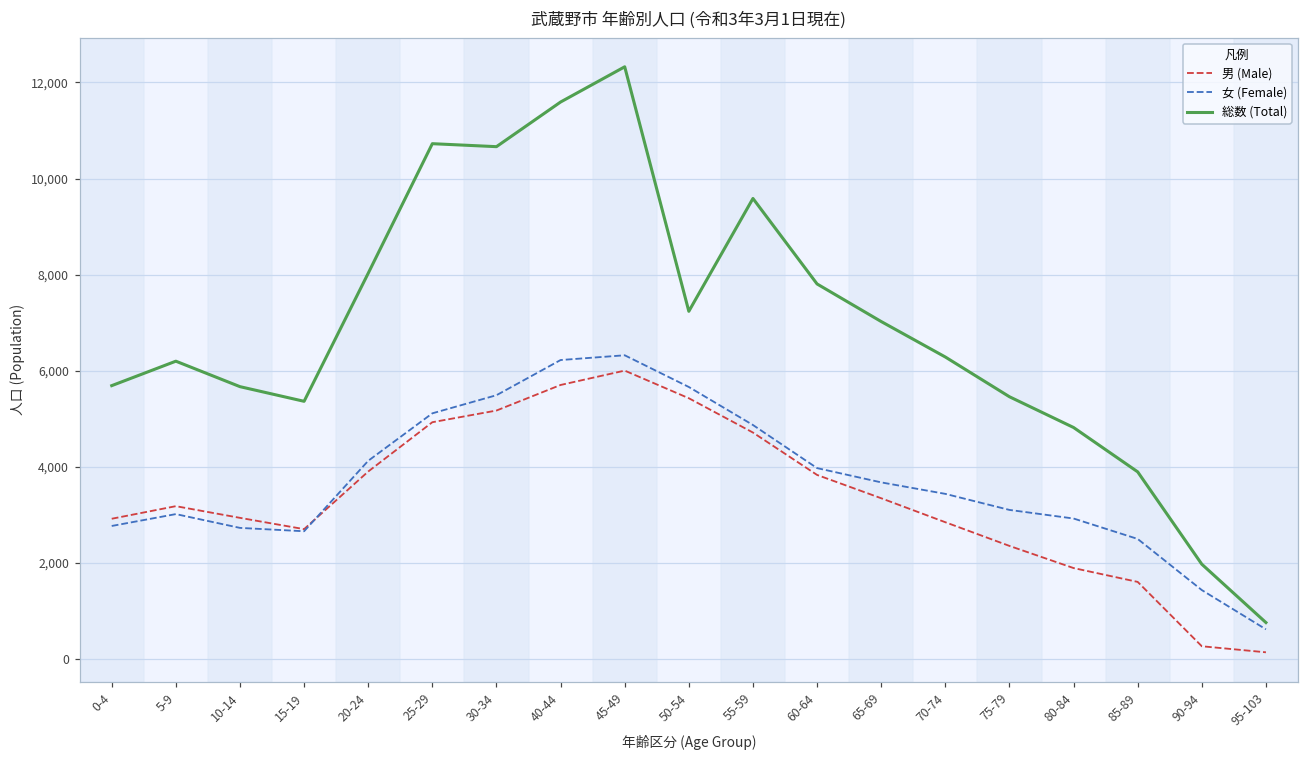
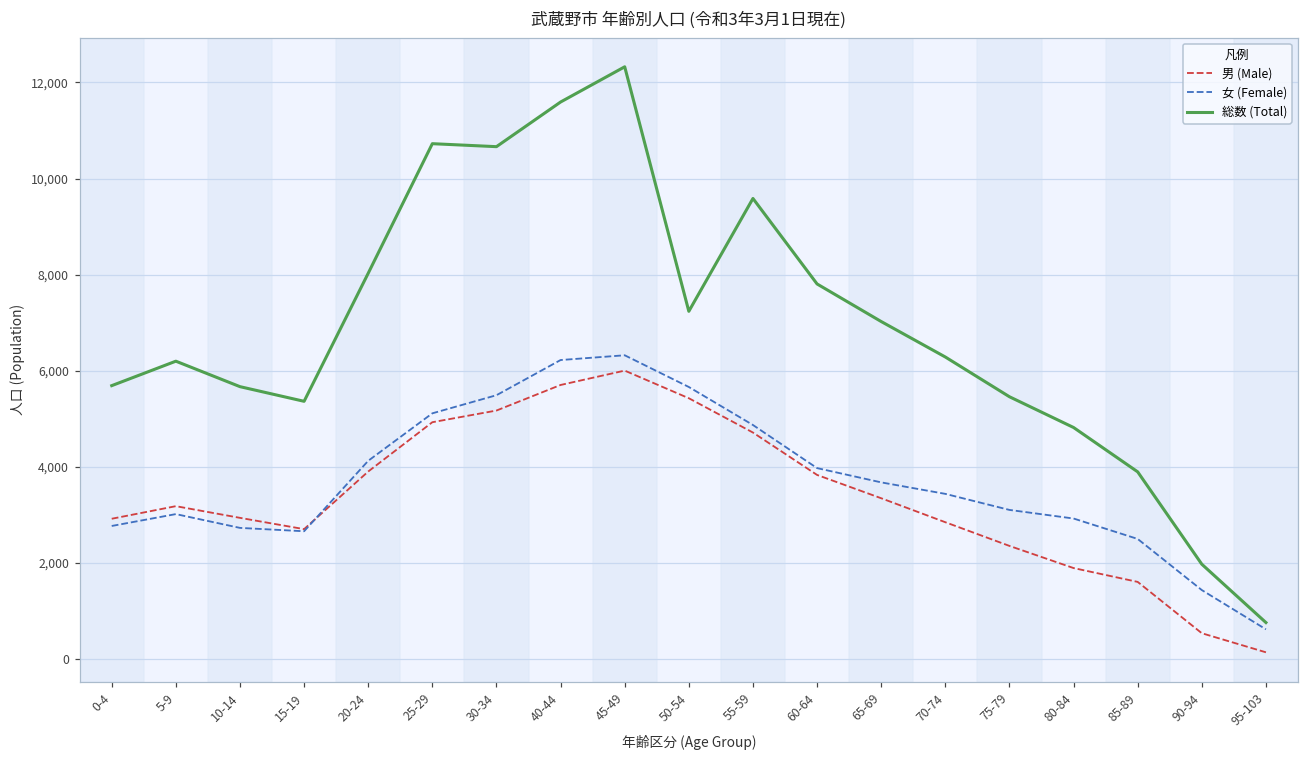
  {
    "男 (Male)": {
      "0-4": "2,900",
      "5-9": "3,200",
      "10-14": "2,900",
      "20-24": "3,900",
      "25-29": "4,900",
      "30-34": "5,200",
      "40-44": "5,700",
      "45-49": "6,000",
      "50-54": "5,400",
      "55-59": "4,700",
      "60-64": "3,800",
      "65-69": "3,300",
      "70-74": "2,800",
      "75-79": "2,400",
      "80-84": "1,900",
      "85-89": "1,600",
-     "90-94": "300",
+     "90-94": "500",
      "95-103": "100"
    },
    "女 (Female)": {
      "0-4": "2,800",
      "5-9": "3,000",
      "10-14": "2,700",
      "20-24": "4,100",
      "25-29": "5,100",
      "30-34": "5,500",
      "40-44": "6,200",
      "45-49": "6,300",
      "50-54": "5,700",
      "55-59": "4,900",
      "60-64": "4,000",
      "65-69": "3,700",
      "70-74": "3,400",
      "75-79": "3,100",
      "80-84": "2,900",
      "85-89": "2,500",
      "90-94": "1,400",
      "95-103": "600"
    },
    "総数 (Total)": {
      "0-4": "5,700",
      "5-9": "6,200",
      "10-14": "5,700",
      "15-19": "5,400",
      "20-24": "8,000",
      "25-29": "10,700",
      "30-34": "10,700",
      "40-44": "11,600",
      "45-49": "12,300",
      "50-54": "7,200",
      "55-59": "9,600",
      "60-64": "7,800",
      "65-69": "7,000",
      "70-74": "6,300",
      "75-79": "5,500",
      "80-84": "4,800",
      "85-89": "3,900",
      "90-94": "2,000",
      "95-103": "800"
    }
  }
